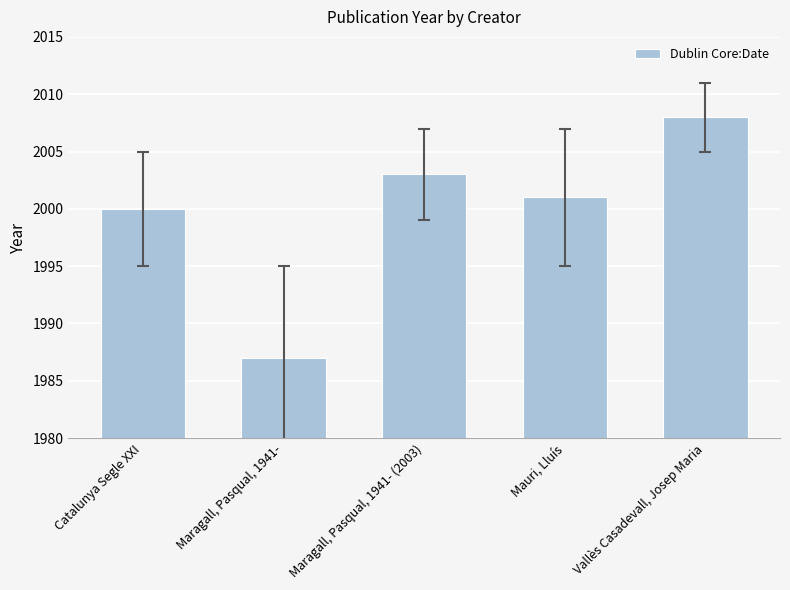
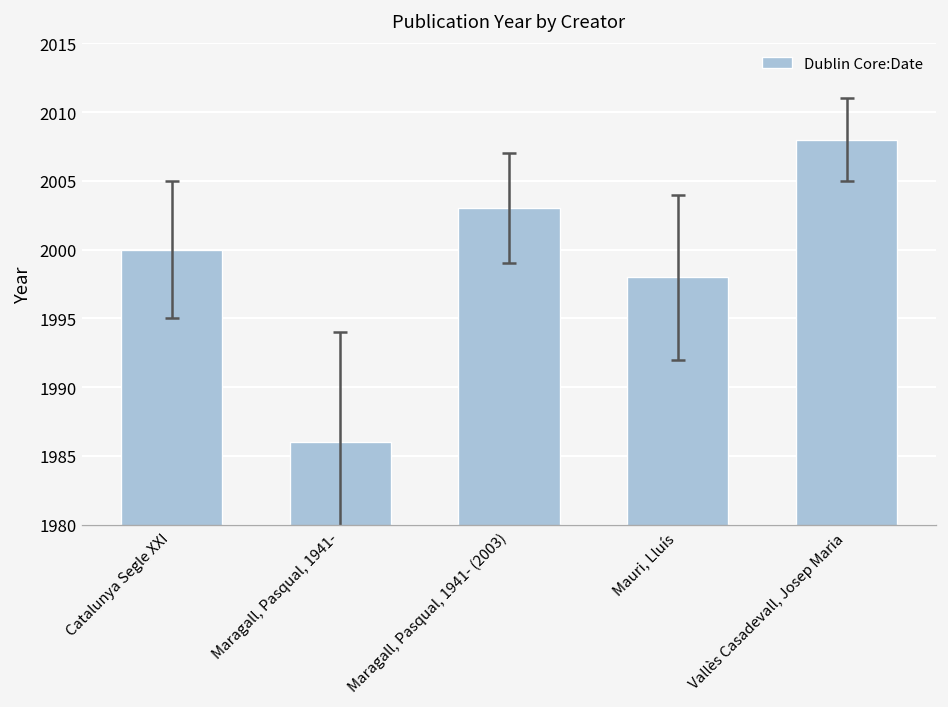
  {
    "Dublin Core:Date": {
      "Catalunya Segle XXI": 2000,
-     "Maragall, Pasqual, 1941-": 1987,
+     "Maragall, Pasqual, 1941-": 1986,
      "Maragall, Pasqual, 1941- (2003)": 2003,
-     "Mauri, Lluís": 2001,
+     "Mauri, Lluís": 1998,
      "Vallès Casadevall, Josep Maria": 2008
    }
  }
